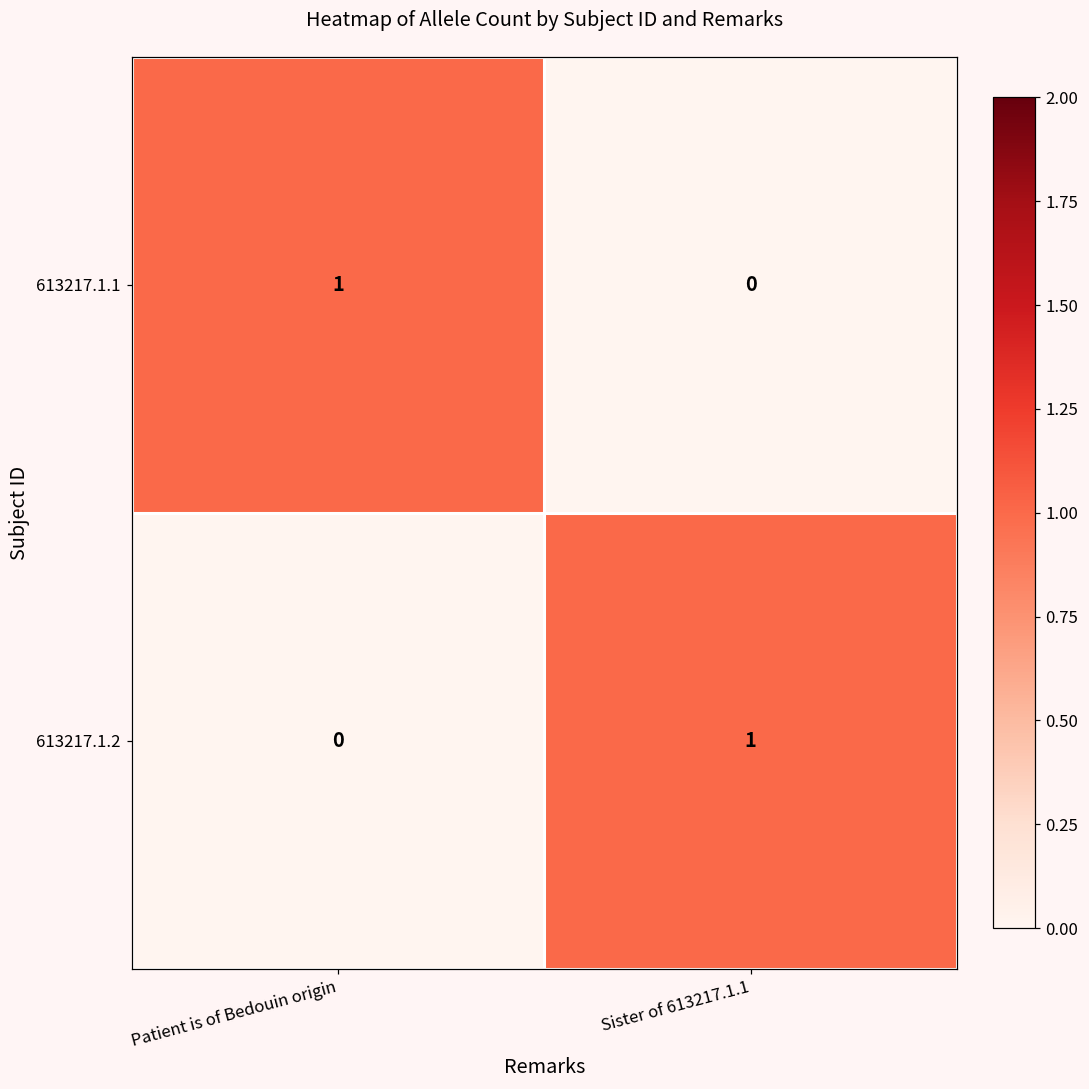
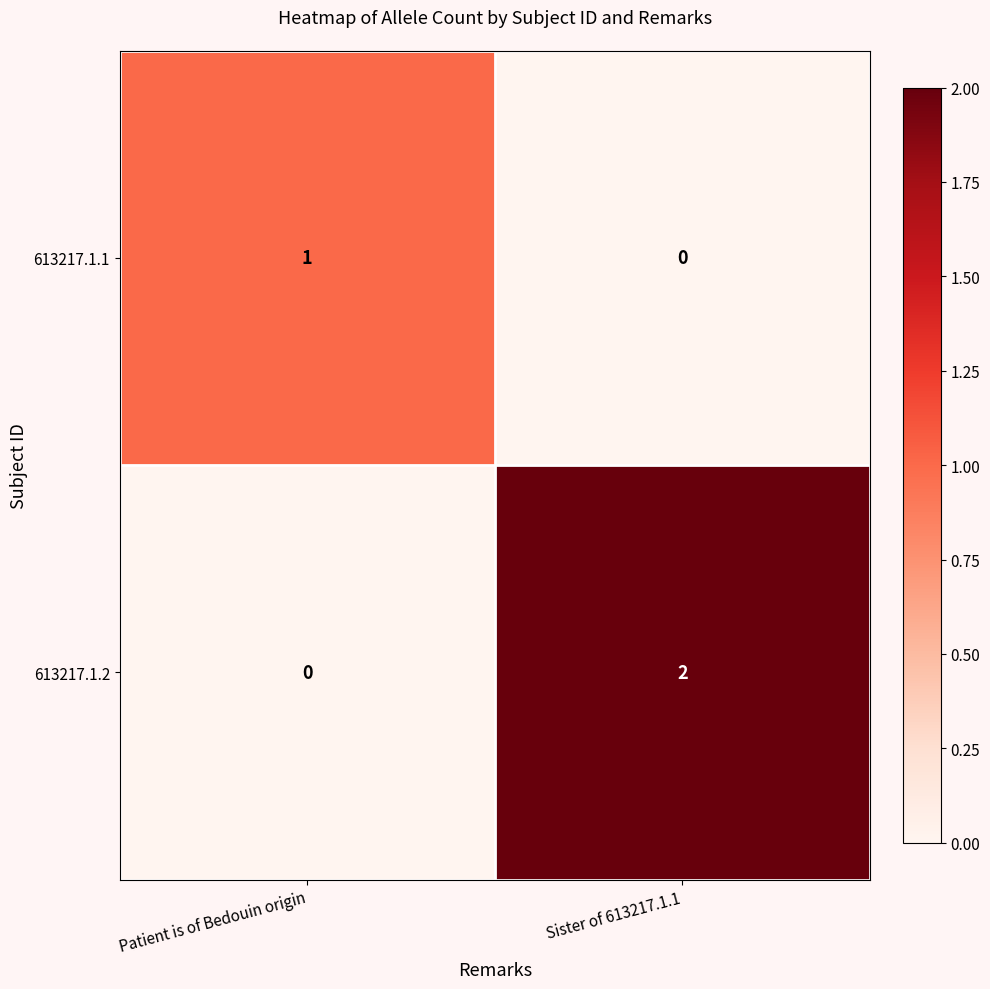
  {
    "613217.1.1": {
      "Patient is of Bedouin origin": 1,
      "Sister of 613217.1.1": 0
    },
    "613217.1.2": {
      "Patient is of Bedouin origin": 0,
-     "Sister of 613217.1.1": 1
+     "Sister of 613217.1.1": 2
    }
  }
